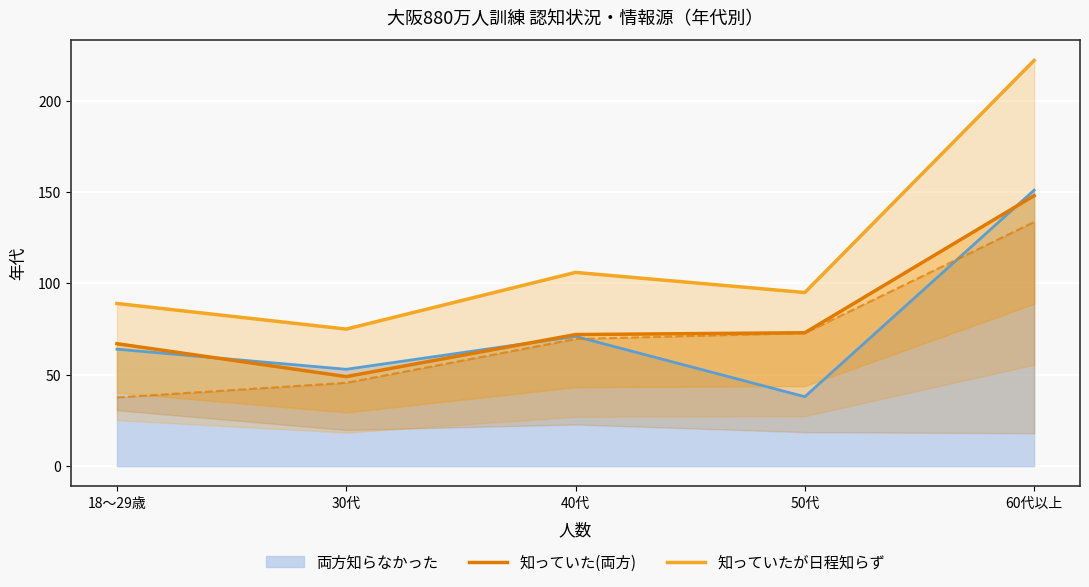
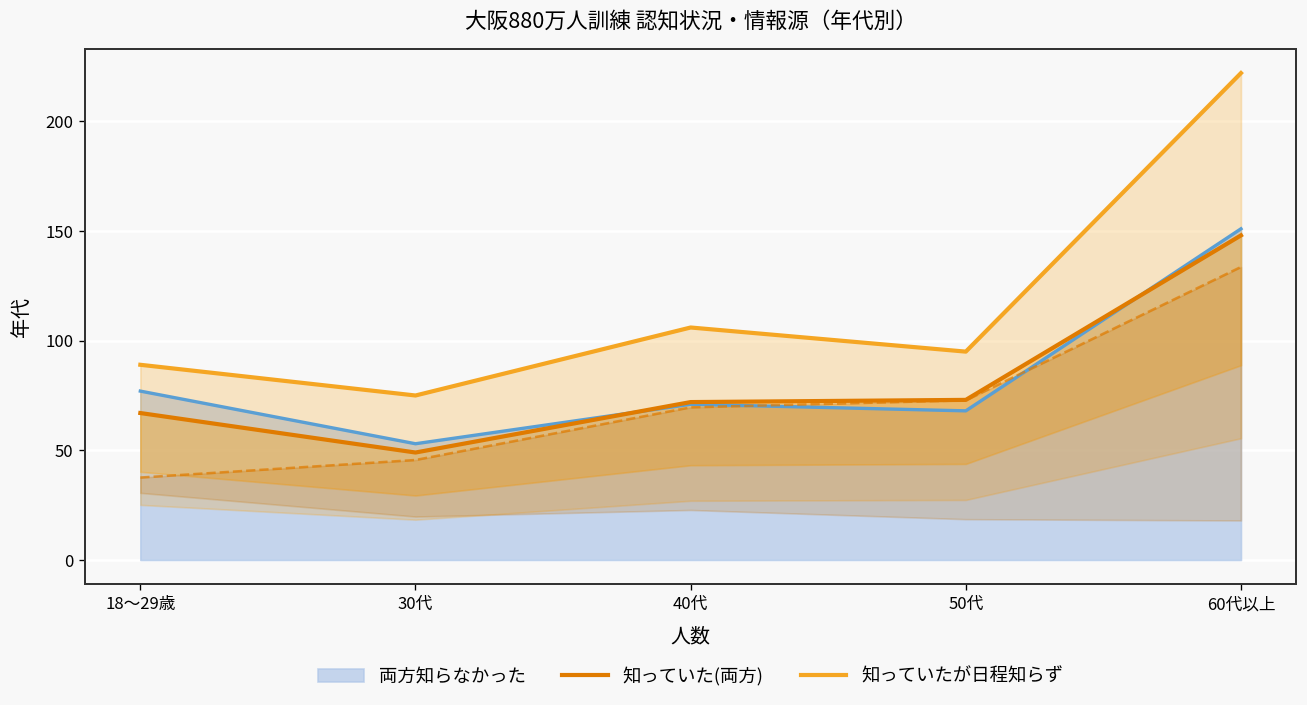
  {
    "両方知らなかった": {
-     "18～29歳": 64,
+     "18～29歳": 77,
      "30代": 53,
-     "50代": 38,
+     "50代": 68,
      "60代以上": 151
    }
  }
